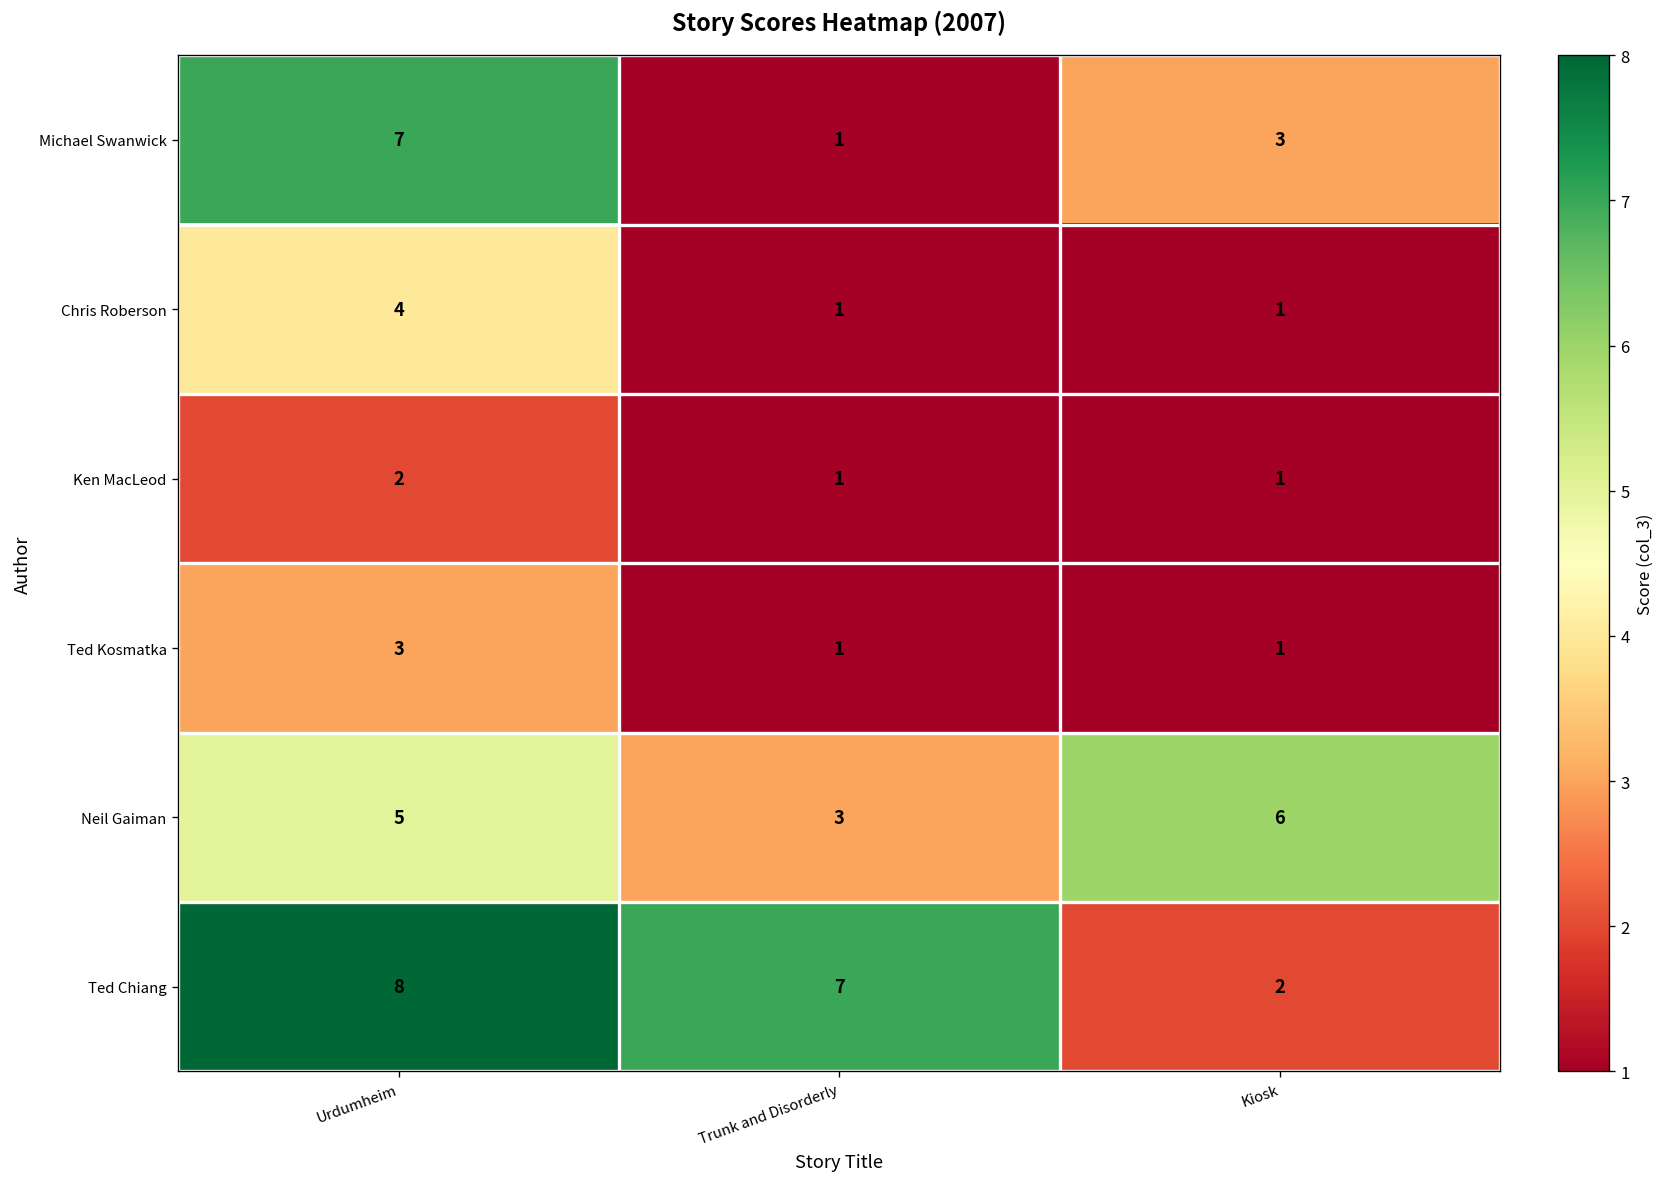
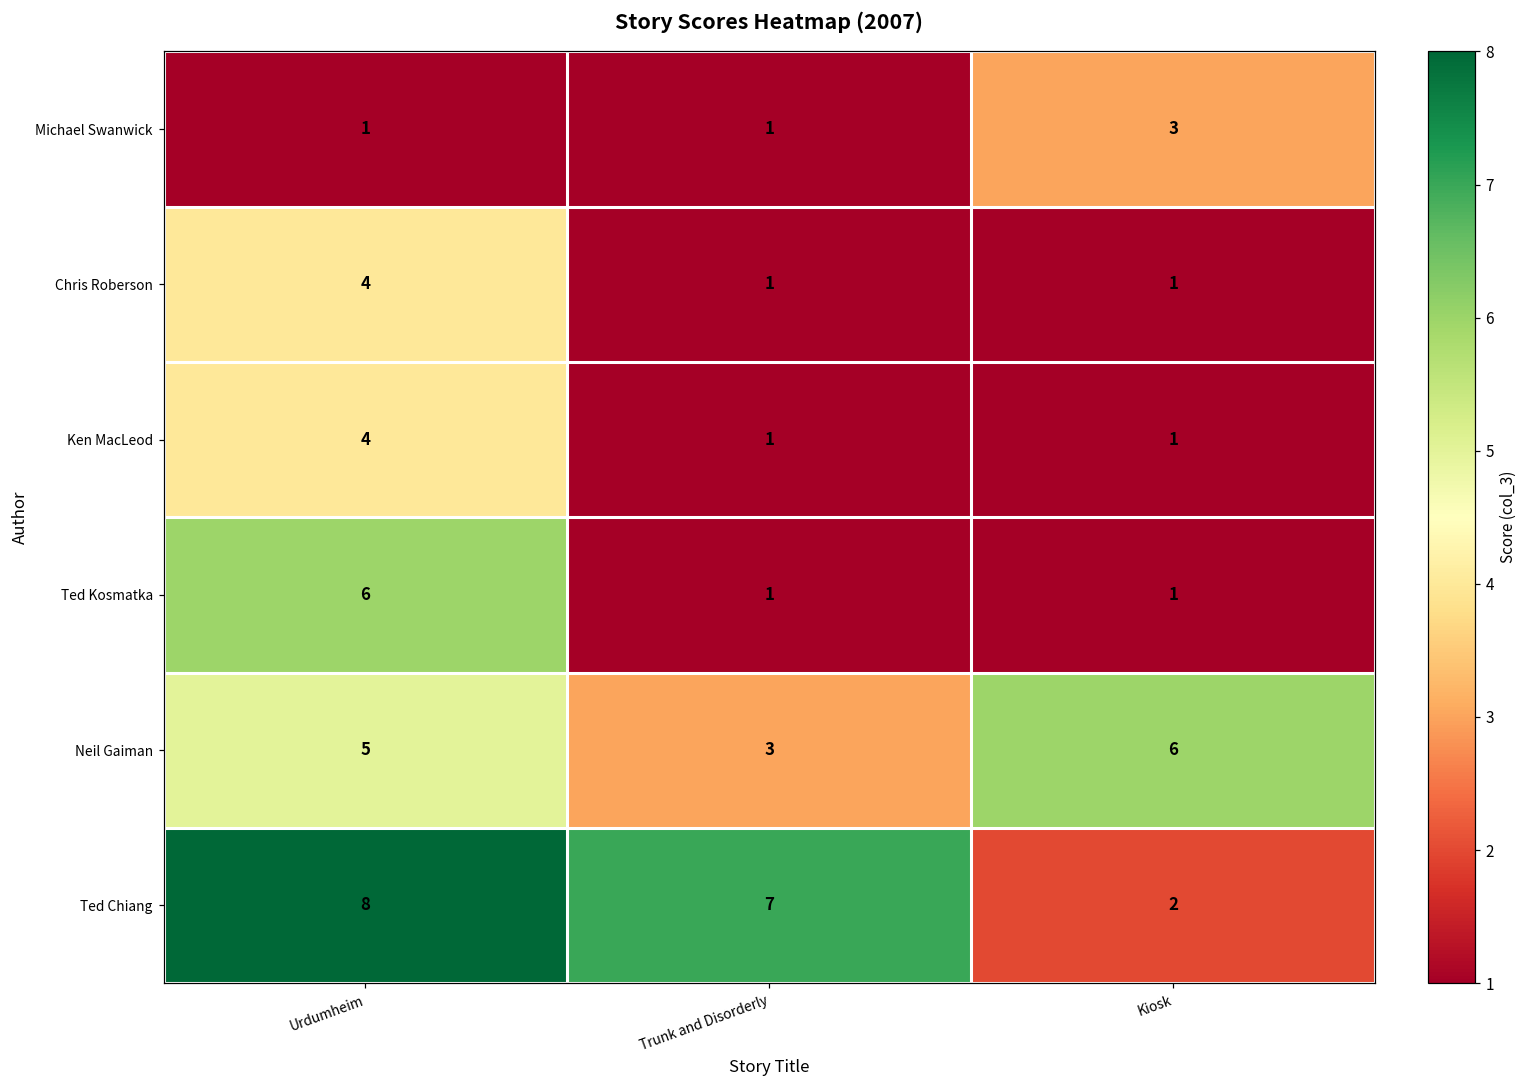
  {
    "Michael Swanwick": {
-     "Urdumheim": 7,
+     "Urdumheim": 1,
      "Trunk and Disorderly": 1,
      "Kiosk": 3
    },
    "Chris Roberson": {
      "Urdumheim": 4,
      "Trunk and Disorderly": 1,
      "Kiosk": 1
    },
    "Ken MacLeod": {
-     "Urdumheim": 2,
+     "Urdumheim": 4,
      "Trunk and Disorderly": 1,
      "Kiosk": 1
    },
    "Ted Kosmatka": {
-     "Urdumheim": 3,
+     "Urdumheim": 6,
      "Trunk and Disorderly": 1,
      "Kiosk": 1
    },
    "Neil Gaiman": {
      "Urdumheim": 5,
      "Trunk and Disorderly": 3,
      "Kiosk": 6
    },
    "Ted Chiang": {
      "Urdumheim": 8,
      "Trunk and Disorderly": 7,
      "Kiosk": 2
    }
  }
